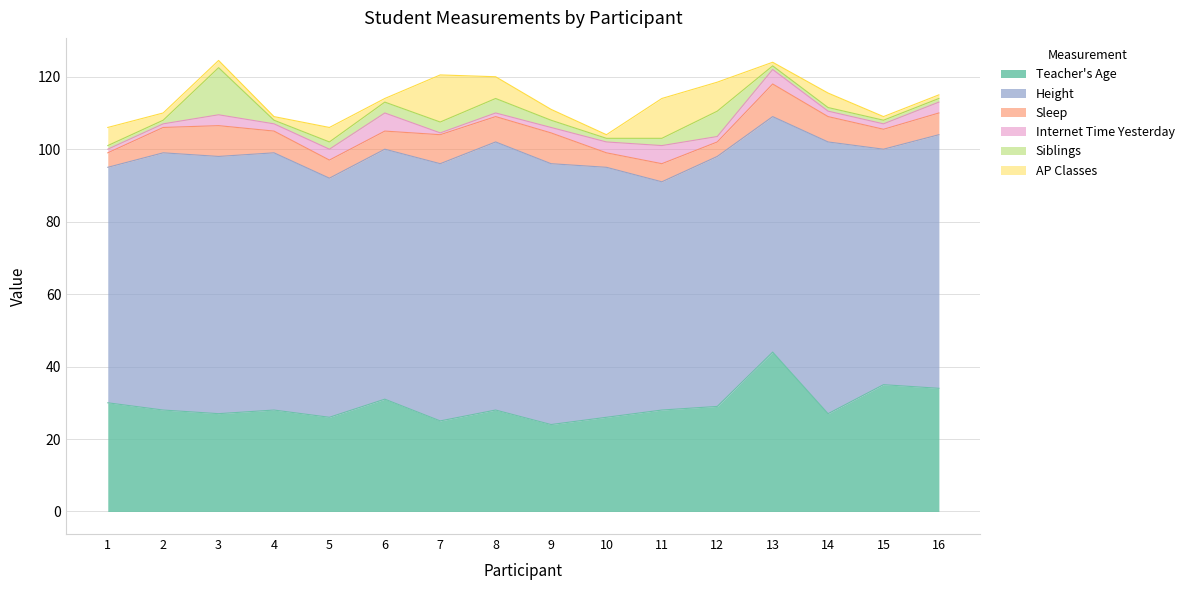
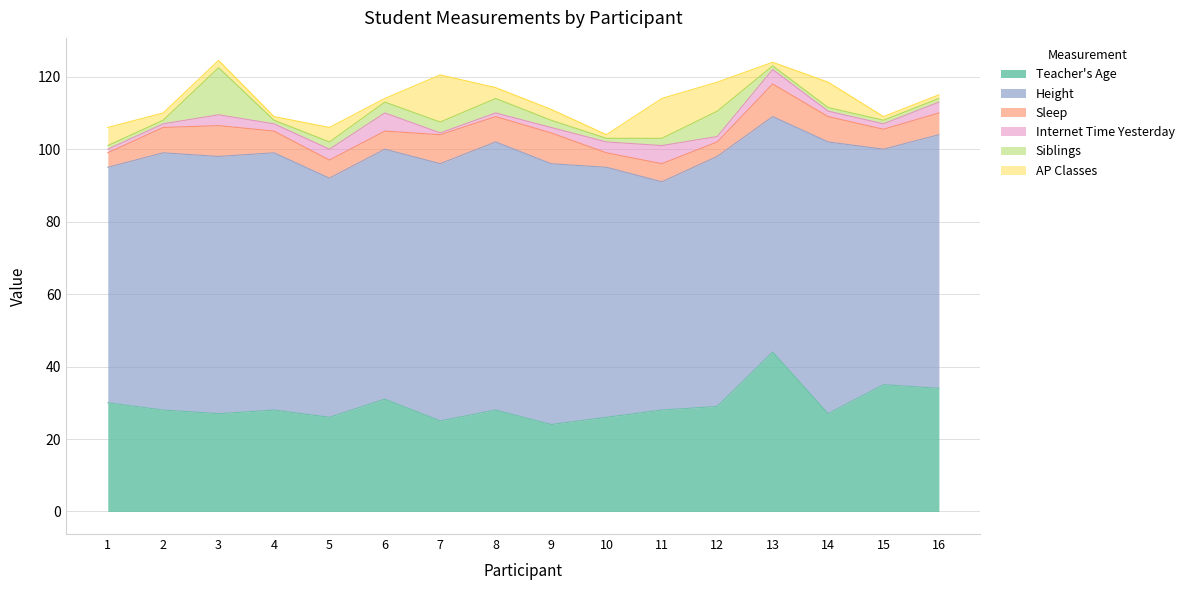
  {
    "Teacher's Age": {
      "1": 30,
      "2": 28,
      "3": 27,
      "4": 28,
      "5": 26,
      "6": 31,
      "7": 25,
      "8": 28,
      "9": 24,
      "10": 26,
      "11": 28,
      "12": 29,
      "13": 44,
      "14": 27,
      "15": 35,
      "16": 34
    },
    "Height": {
      "1": 65,
      "2": 71,
      "3": 71,
      "4": 71,
      "5": 66,
      "6": 69,
      "7": 71,
      "8": 74,
      "9": 72,
      "10": 69,
      "11": 63,
      "12": 69,
      "13": 65,
      "14": 75,
      "15": 65,
      "16": 70
    },
    "Sleep": {
      "1": 4,
      "2": 7,
      "3": 9,
      "4": 6,
      "5": 5,
      "6": 5,
      "8": 7,
      "9": 9,
      "10": 4,
      "11": 5,
      "12": 4,
      "13": 9,
      "14": 7,
      "15": 6,
      "16": 6
    },
    "Internet Time Yesterday": {
      "1": 1,
      "2": 1,
      "3": 3,
      "4": 2,
      "5": 3,
      "6": 5,
      "8": 1,
      "9": 2,
      "10": 3,
      "11": 5,
      "12": 2,
      "13": 4,
      "14": 2,
      "15": 2,
      "16": 3
    },
    "Siblings": {
      "1": 1,
      "2": 1,
      "3": 13,
      "4": 1,
      "5": 2,
      "6": 3,
      "7": 3,
      "8": 4,
      "9": 2,
      "10": 1,
      "11": 2,
      "12": 7,
      "13": 1,
      "14": 1,
      "15": 1,
      "16": 1
    },
    "AP Classes": {
      "1": 5,
      "2": 2,
      "3": 2,
      "4": 1,
      "5": 4,
      "6": 1,
      "7": 13,
-     "8": 6,
+     "8": 3,
      "9": 3,
      "10": 1,
      "11": 11,
      "12": 8,
      "13": 1,
-     "14": 4,
+     "14": 7,
      "15": 1,
      "16": 1
    }
  }
